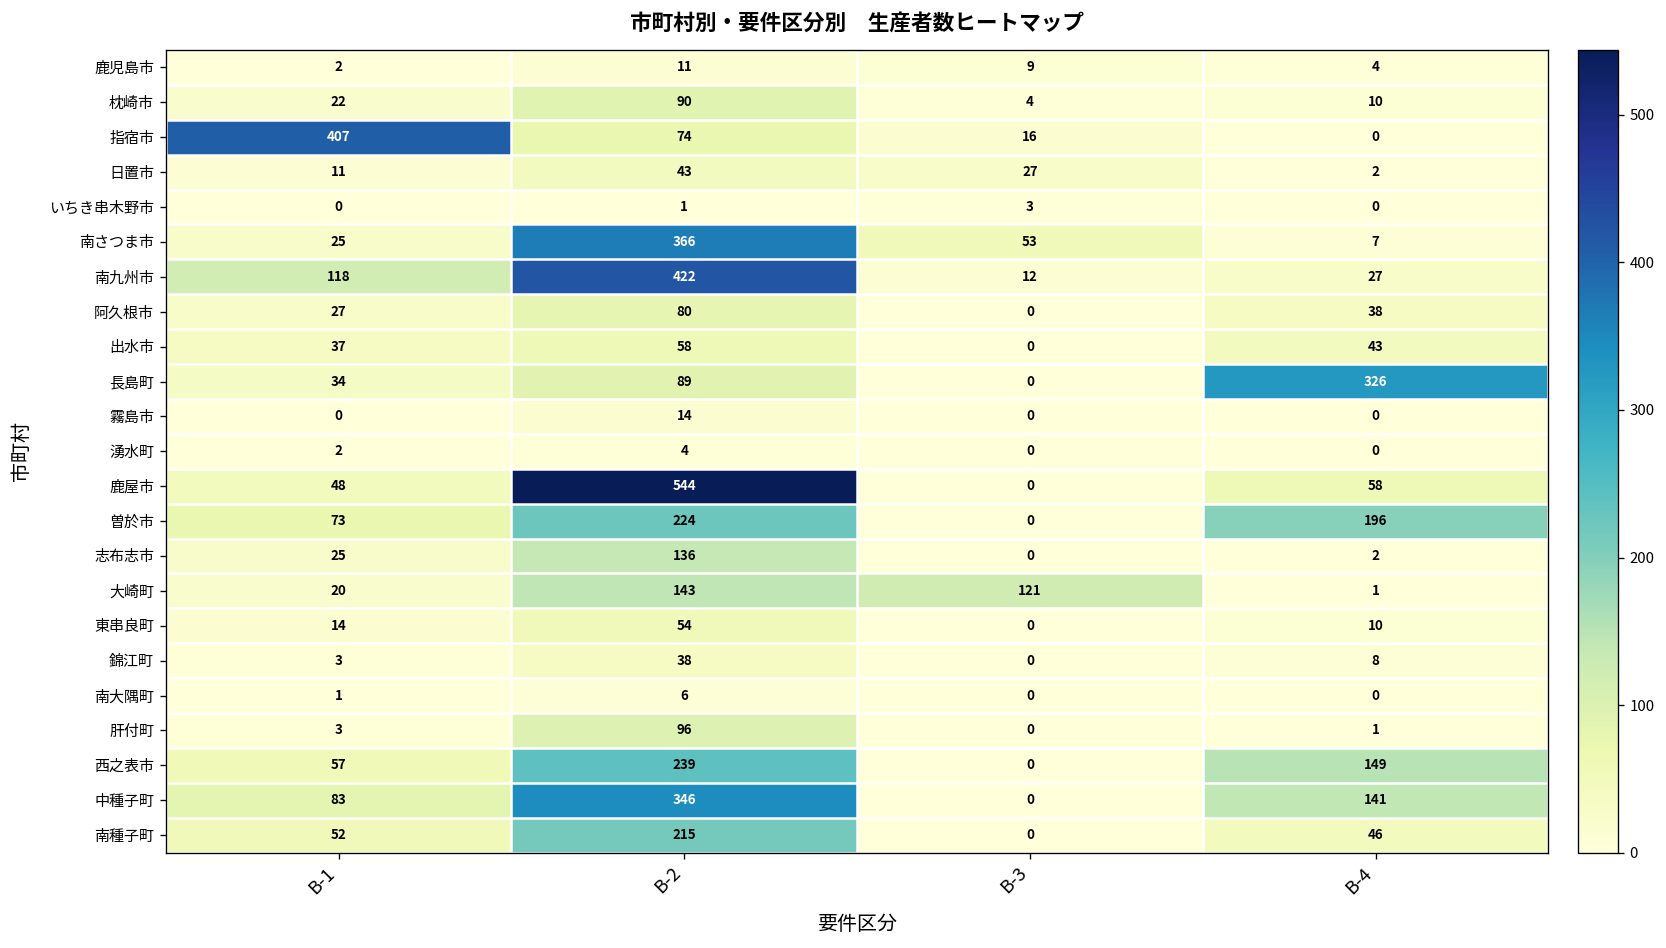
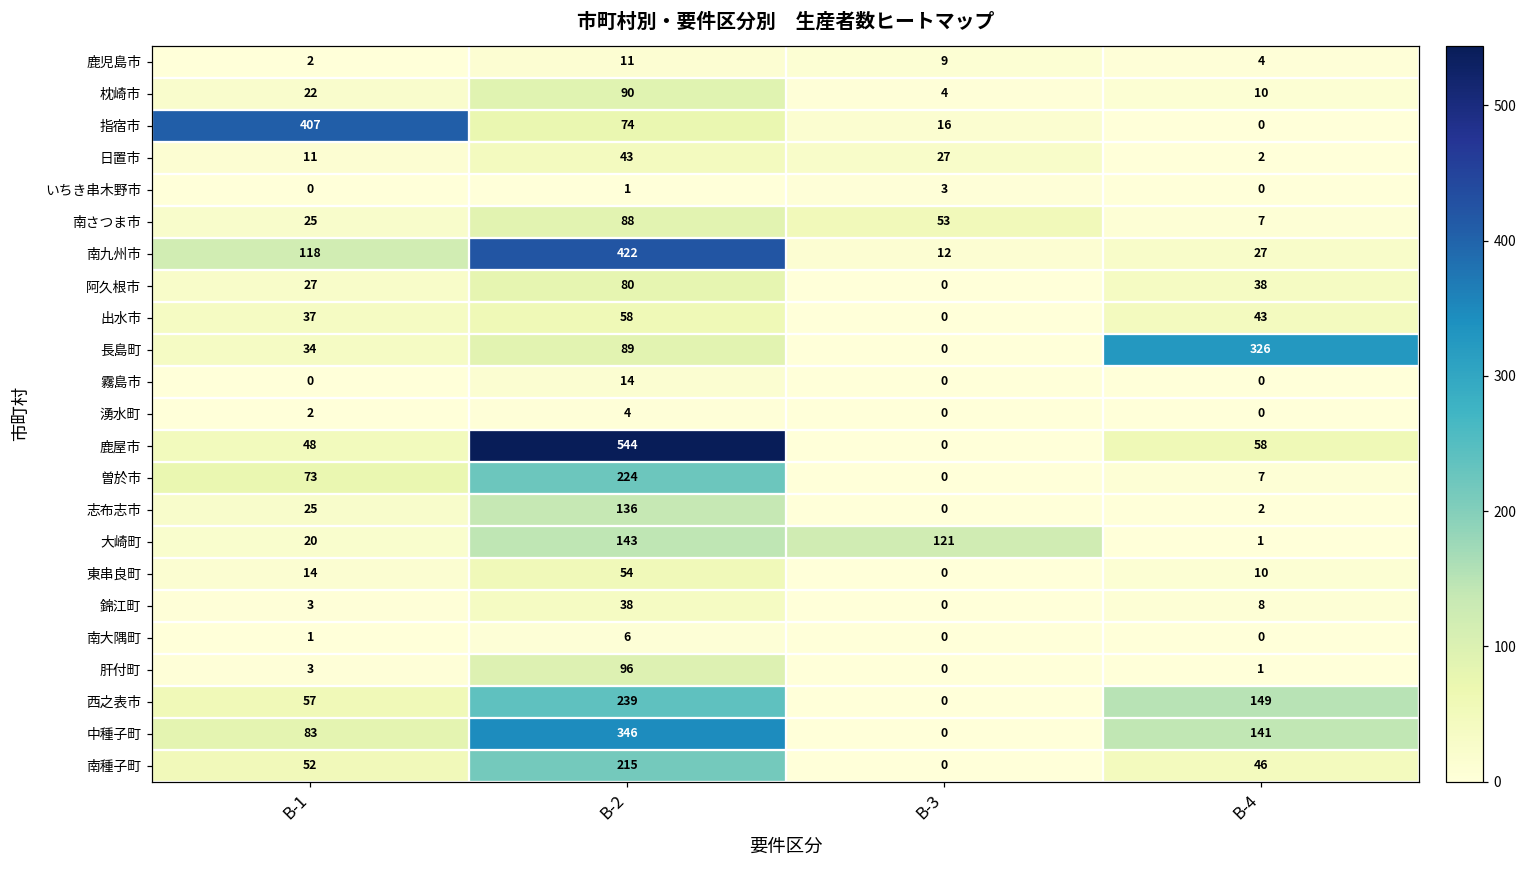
  {
    "鹿児島市": {
      "B-1": 2,
      "B-2": 11,
      "B-3": 9,
      "B-4": 4
    },
    "枕崎市": {
      "B-1": 22,
      "B-2": 90,
      "B-3": 4,
      "B-4": 10
    },
    "指宿市": {
      "B-1": 407,
      "B-2": 74,
      "B-3": 16,
      "B-4": 0
    },
    "日置市": {
      "B-1": 11,
      "B-2": 43,
      "B-3": 27,
      "B-4": 2
    },
    "いちき串木野市": {
      "B-1": 0,
      "B-2": 1,
      "B-3": 3,
      "B-4": 0
    },
    "南さつま市": {
      "B-1": 25,
-     "B-2": 366,
+     "B-2": 88,
      "B-3": 53,
      "B-4": 7
    },
    "南九州市": {
      "B-1": 118,
      "B-2": 422,
      "B-3": 12,
      "B-4": 27
    },
    "阿久根市": {
      "B-1": 27,
      "B-2": 80,
      "B-3": 0,
      "B-4": 38
    },
    "出水市": {
      "B-1": 37,
      "B-2": 58,
      "B-3": 0,
      "B-4": 43
    },
    "長島町": {
      "B-1": 34,
      "B-2": 89,
      "B-3": 0,
      "B-4": 326
    },
    "霧島市": {
      "B-1": 0,
      "B-2": 14,
      "B-3": 0,
      "B-4": 0
    },
    "湧水町": {
      "B-1": 2,
      "B-2": 4,
      "B-3": 0,
      "B-4": 0
    },
    "鹿屋市": {
      "B-1": 48,
      "B-2": 544,
      "B-3": 0,
      "B-4": 58
    },
    "曽於市": {
      "B-1": 73,
      "B-2": 224,
      "B-3": 0,
-     "B-4": 196
+     "B-4": 7
    },
    "志布志市": {
      "B-1": 25,
      "B-2": 136,
      "B-3": 0,
      "B-4": 2
    },
    "大崎町": {
      "B-1": 20,
      "B-2": 143,
      "B-3": 121,
      "B-4": 1
    },
    "東串良町": {
      "B-1": 14,
      "B-2": 54,
      "B-3": 0,
      "B-4": 10
    },
    "錦江町": {
      "B-1": 3,
      "B-2": 38,
      "B-3": 0,
      "B-4": 8
    },
    "南大隅町": {
      "B-1": 1,
      "B-2": 6,
      "B-3": 0,
      "B-4": 0
    },
    "肝付町": {
      "B-1": 3,
      "B-2": 96,
      "B-3": 0,
      "B-4": 1
    },
    "西之表市": {
      "B-1": 57,
      "B-2": 239,
      "B-3": 0,
      "B-4": 149
    },
    "中種子町": {
      "B-1": 83,
      "B-2": 346,
      "B-3": 0,
      "B-4": 141
    },
    "南種子町": {
      "B-1": 52,
      "B-2": 215,
      "B-3": 0,
      "B-4": 46
    }
  }
